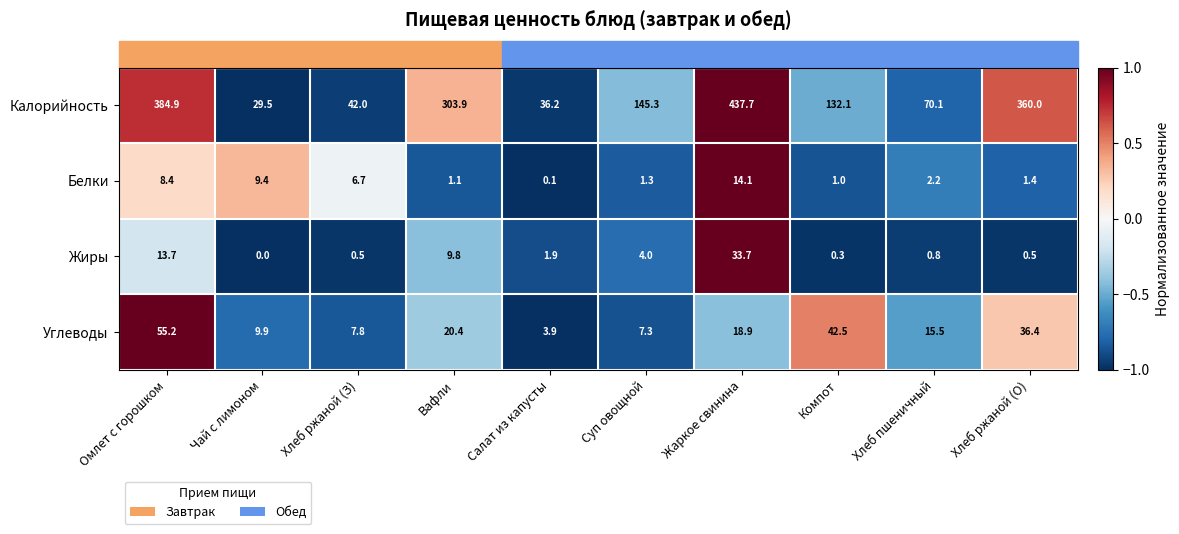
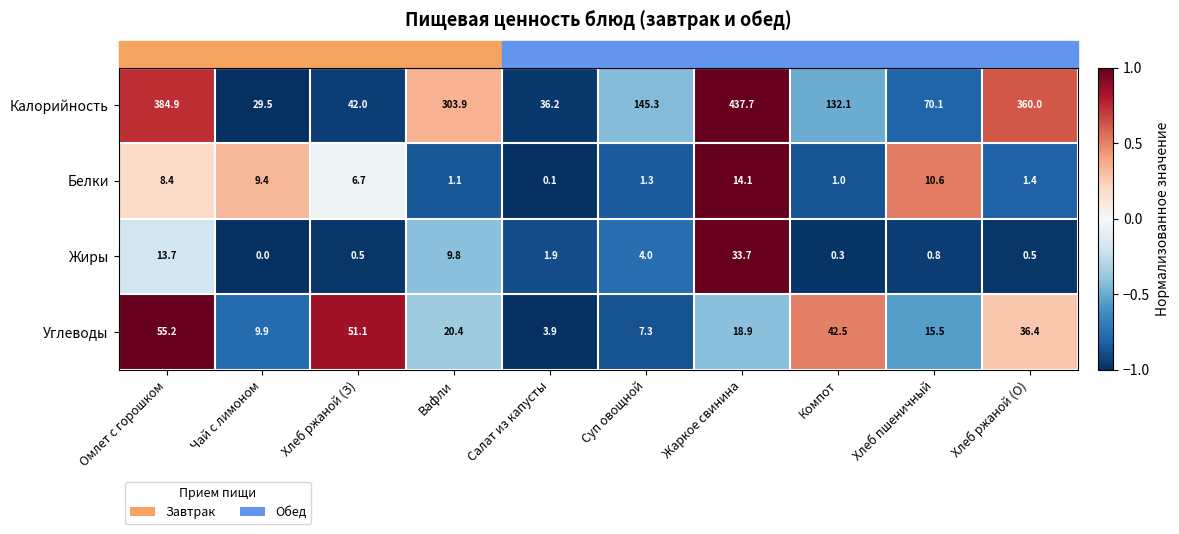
  {
    "Калорийность": {
      "Омлет с горошком": 384.9,
      "Чай с лимоном": 29.5,
      "Хлеб ржаной (З)": 42.0,
      "Вафли": 303.9,
      "Салат из капусты": 36.2,
      "Суп овощной": 145.3,
      "Жаркое свинина": 437.7,
      "Компот": 132.1,
      "Хлеб пшеничный": 70.1,
      "Хлеб ржаной (О)": 360.0
    },
    "Белки": {
      "Омлет с горошком": 8.4,
      "Чай с лимоном": 9.4,
      "Хлеб ржаной (З)": 6.7,
      "Вафли": 1.1,
      "Салат из капусты": 0.1,
      "Суп овощной": 1.3,
      "Жаркое свинина": 14.1,
      "Компот": 1.0,
-     "Хлеб пшеничный": 2.2,
+     "Хлеб пшеничный": 10.6,
      "Хлеб ржаной (О)": 1.4
    },
    "Жиры": {
      "Омлет с горошком": 13.7,
      "Чай с лимоном": 0.0,
      "Хлеб ржаной (З)": 0.5,
      "Вафли": 9.8,
      "Салат из капусты": 1.9,
      "Суп овощной": 4.0,
      "Жаркое свинина": 33.7,
      "Компот": 0.3,
      "Хлеб пшеничный": 0.8,
      "Хлеб ржаной (О)": 0.5
    },
    "Углеводы": {
      "Омлет с горошком": 55.2,
      "Чай с лимоном": 9.9,
-     "Хлеб ржаной (З)": 7.8,
+     "Хлеб ржаной (З)": 51.1,
      "Вафли": 20.4,
      "Салат из капусты": 3.9,
      "Суп овощной": 7.3,
      "Жаркое свинина": 18.9,
      "Компот": 42.5,
      "Хлеб пшеничный": 15.5,
      "Хлеб ржаной (О)": 36.4
    }
  }
